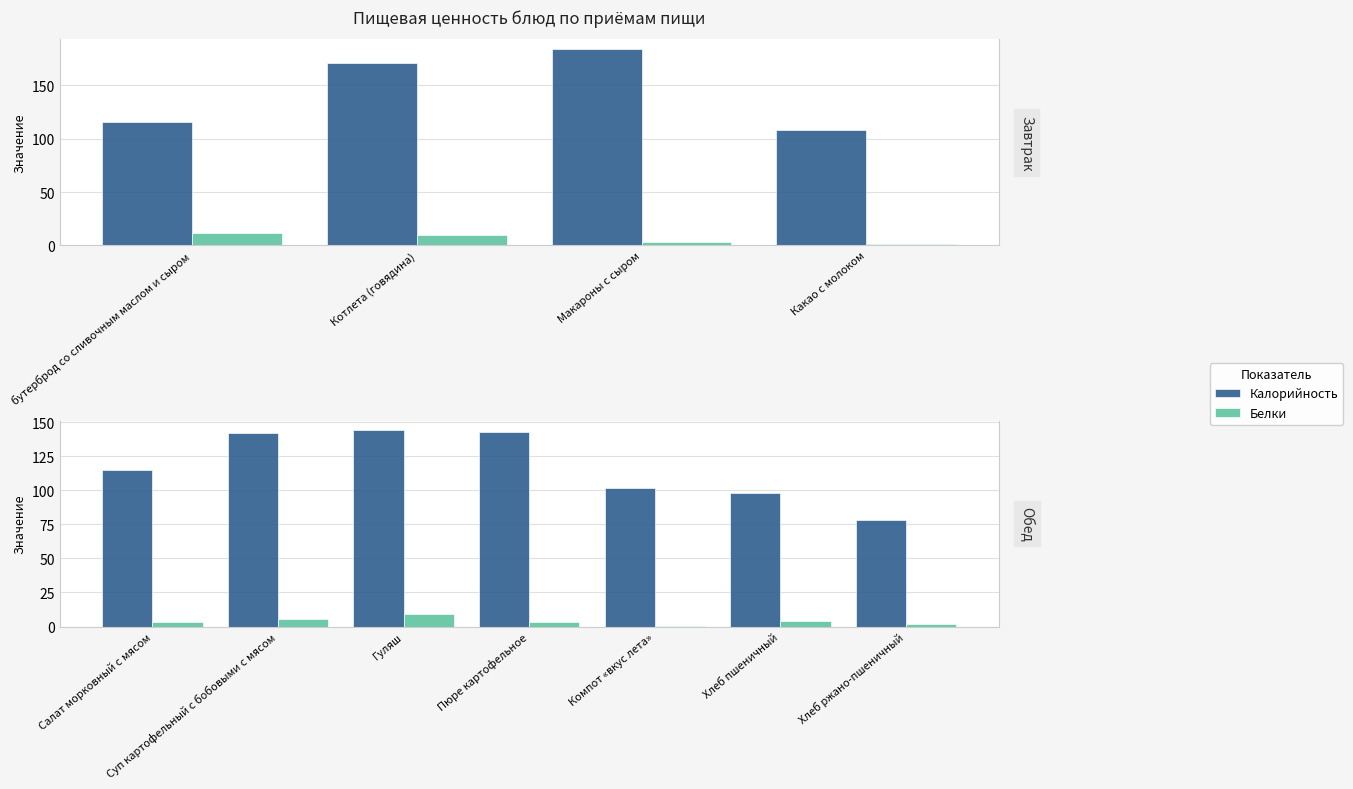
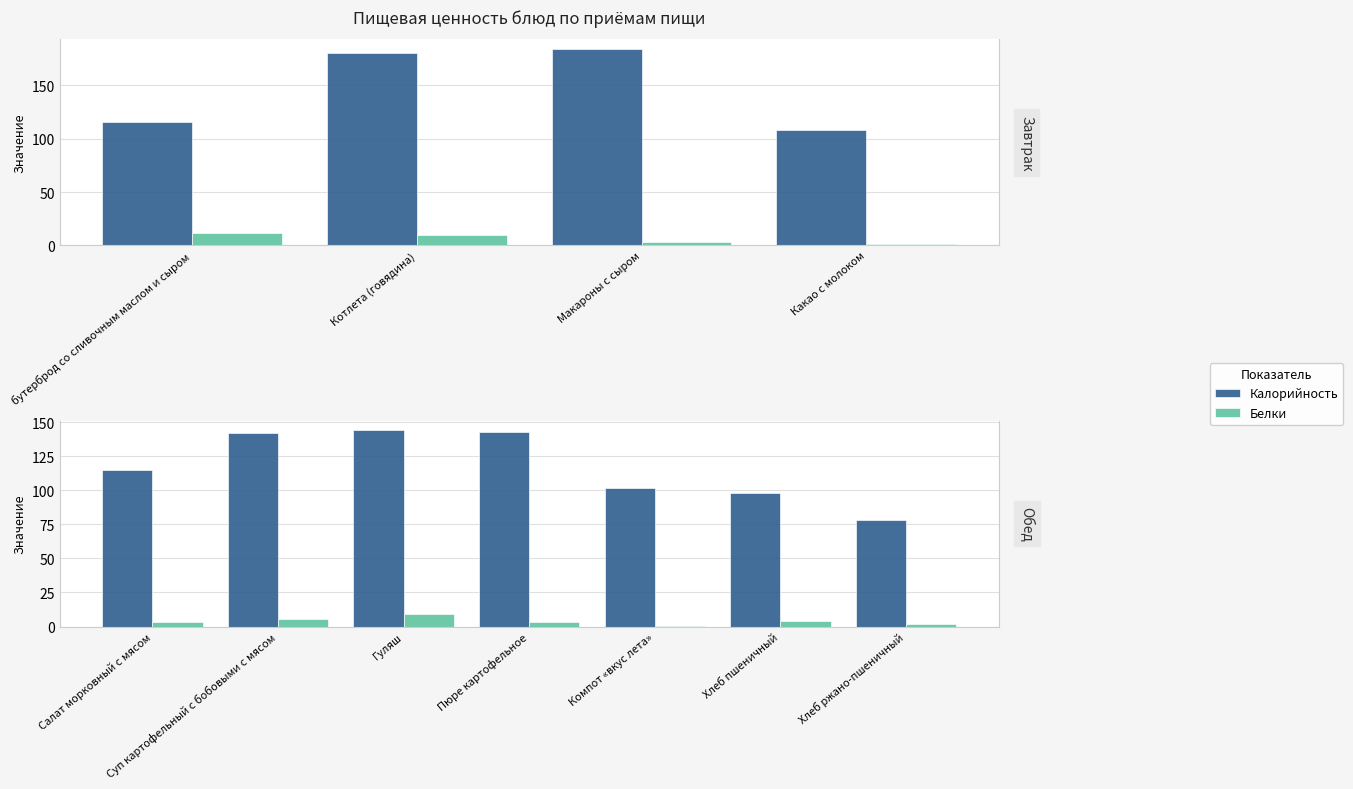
  {
    "Пищевая ценность блюд по приёмам пищи": {
      "Калорийность": {
        "бутерброд со сливочным маслом и сыром": 116,
-       "Котлета (говядина)": 171,
+       "Котлета (говядина)": 180,
        "Макароны с сыром": 184,
        "Какао с молоком": 108
      },
      "Белки": {
        "бутерброд со сливочным маслом и сыром": 11,
        "Котлета (говядина)": 10,
        "Макароны с сыром": 3
      }
    }
  }
